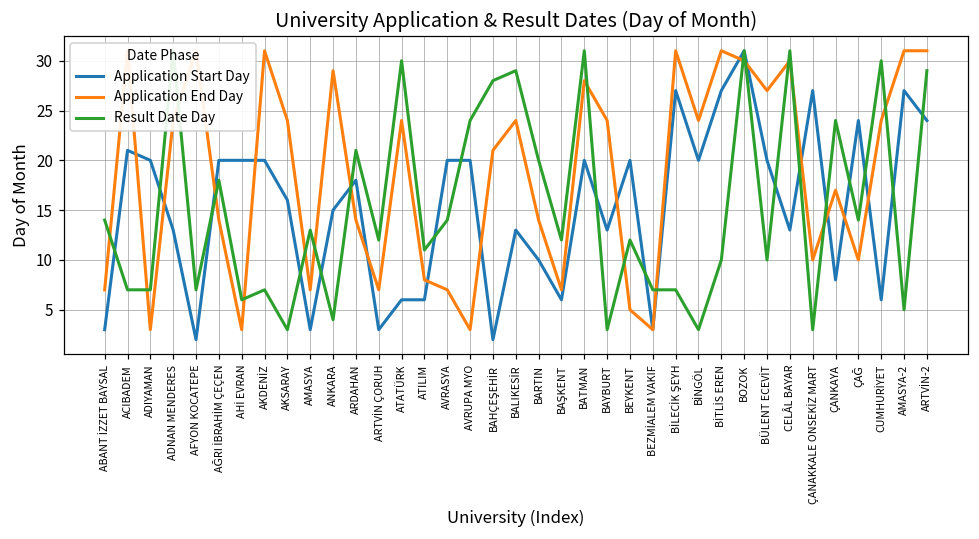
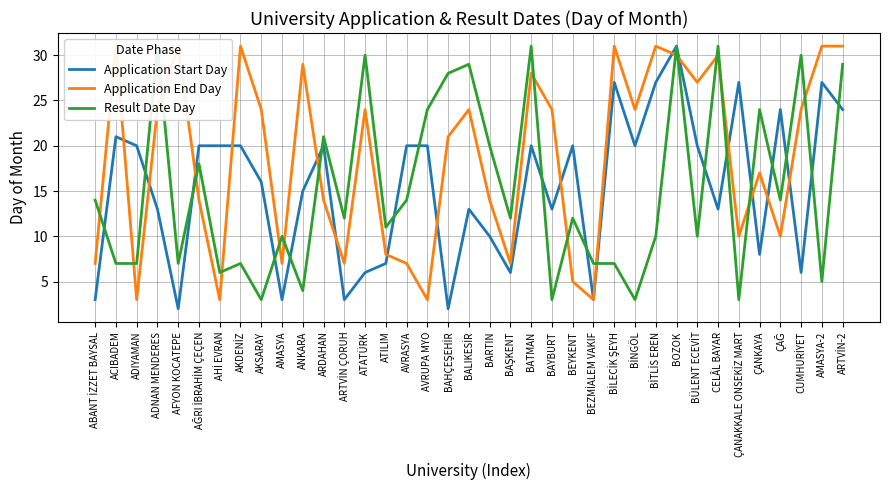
  {
    "Application Start Day": {
      "ABANT İZZET BAYSAL": 3,
      "ACIBADEM": 21,
      "ADIYAMAN": 20,
      "ADNAN MENDERES": 13,
      "AFYON KOCATEPE": 2,
      "AĞRI İBRAHİM ÇEÇEN": 20,
      "AHİ EVRAN": 20,
      "AKDENİZ": 20,
      "AKSARAY": 16,
      "AMASYA": 3,
      "ANKARA": 15,
-     "ARDAHAN": 18,
+     "ARDAHAN": 20,
      "ARTVİN ÇORUH": 3,
      "ATATÜRK": 6,
-     "ATILIM": 6,
+     "ATILIM": 7,
      "AVRASYA": 20,
      "AVRUPA MYO": 20,
      "BAHÇEŞEHİR": 2,
      "BALIKESİR": 13,
      "BARTIN": 10,
      "BAŞKENT": 6,
      "BATMAN": 20,
      "BAYBURT": 13,
      "BEYKENT": 20,
      "BİLECİK ŞEYH": 27,
      "BİNGÖL": 20,
      "BİTLİS EREN": 27,
      "BÜLENT ECEVİT": 20,
      "CELÂL BAYAR": 13,
      "ÇANAKKALE ONSEKİZ MART": 27,
      "ÇANKAYA": 8,
      "ÇAĞ": 24,
      "CUMHURİYET": 6,
      "AMASYA-2": 27,
      "ARTVİN-2": 24
    },
    "Application End Day": {
      "ABANT İZZET BAYSAL": 7,
      "ADIYAMAN": 3,
      "AĞRI İBRAHİM ÇEÇEN": 14,
      "AHİ EVRAN": 3,
      "AKDENİZ": 31,
      "AKSARAY": 24,
      "AMASYA": 7,
      "ANKARA": 29,
      "ARDAHAN": 14,
      "ARTVİN ÇORUH": 7,
      "ATATÜRK": 24,
      "ATILIM": 8,
      "AVRASYA": 7,
      "AVRUPA MYO": 3,
      "BAHÇEŞEHİR": 21,
      "BALIKESİR": 24,
      "BARTIN": 14,
      "BAŞKENT": 7,
      "BATMAN": 28,
      "BAYBURT": 24,
      "BEYKENT": 5,
      "BİLECİK ŞEYH": 31,
      "BİNGÖL": 24,
      "BİTLİS EREN": 31,
      "BOZOK": 30,
      "BÜLENT ECEVİT": 27,
      "CELÂL BAYAR": 30,
      "ÇANAKKALE ONSEKİZ MART": 10,
      "ÇANKAYA": 17,
      "ÇAĞ": 10,
      "CUMHURİYET": 24,
      "AMASYA-2": 31,
      "ARTVİN-2": 31
    },
    "Result Date Day": {
      "ABANT İZZET BAYSAL": 14,
      "ACIBADEM": 7,
      "ADIYAMAN": 7,
      "AFYON KOCATEPE": 7,
      "AĞRI İBRAHİM ÇEÇEN": 18,
      "AHİ EVRAN": 6,
      "AKDENİZ": 7,
      "AKSARAY": 3,
-     "AMASYA": 13,
+     "AMASYA": 10,
      "ANKARA": 4,
      "ARDAHAN": 21,
      "ARTVİN ÇORUH": 12,
      "ATATÜRK": 30,
      "ATILIM": 11,
      "AVRASYA": 14,
      "AVRUPA MYO": 24,
      "BAHÇEŞEHİR": 28,
      "BALIKESİR": 29,
      "BARTIN": 20,
      "BAŞKENT": 12,
      "BATMAN": 31,
      "BAYBURT": 3,
      "BEYKENT": 12,
      "BEZMİALEM VAKIF": 7,
      "BİLECİK ŞEYH": 7,
      "BİNGÖL": 3,
      "BİTLİS EREN": 10,
      "BÜLENT ECEVİT": 10,
      "CELÂL BAYAR": 31,
      "ÇANAKKALE ONSEKİZ MART": 3,
      "ÇANKAYA": 24,
      "ÇAĞ": 14,
      "CUMHURİYET": 30,
      "AMASYA-2": 5,
      "ARTVİN-2": 29
    }
  }
